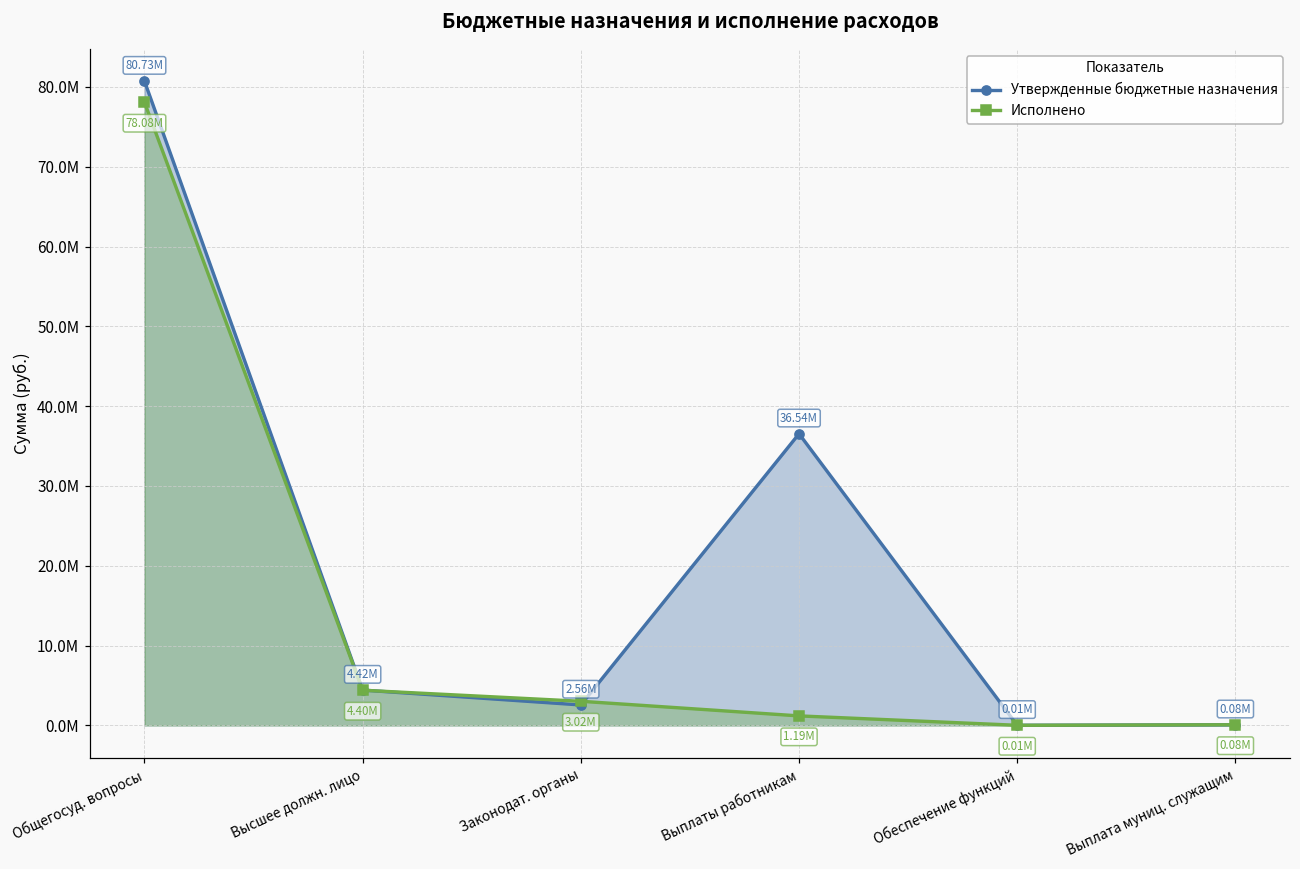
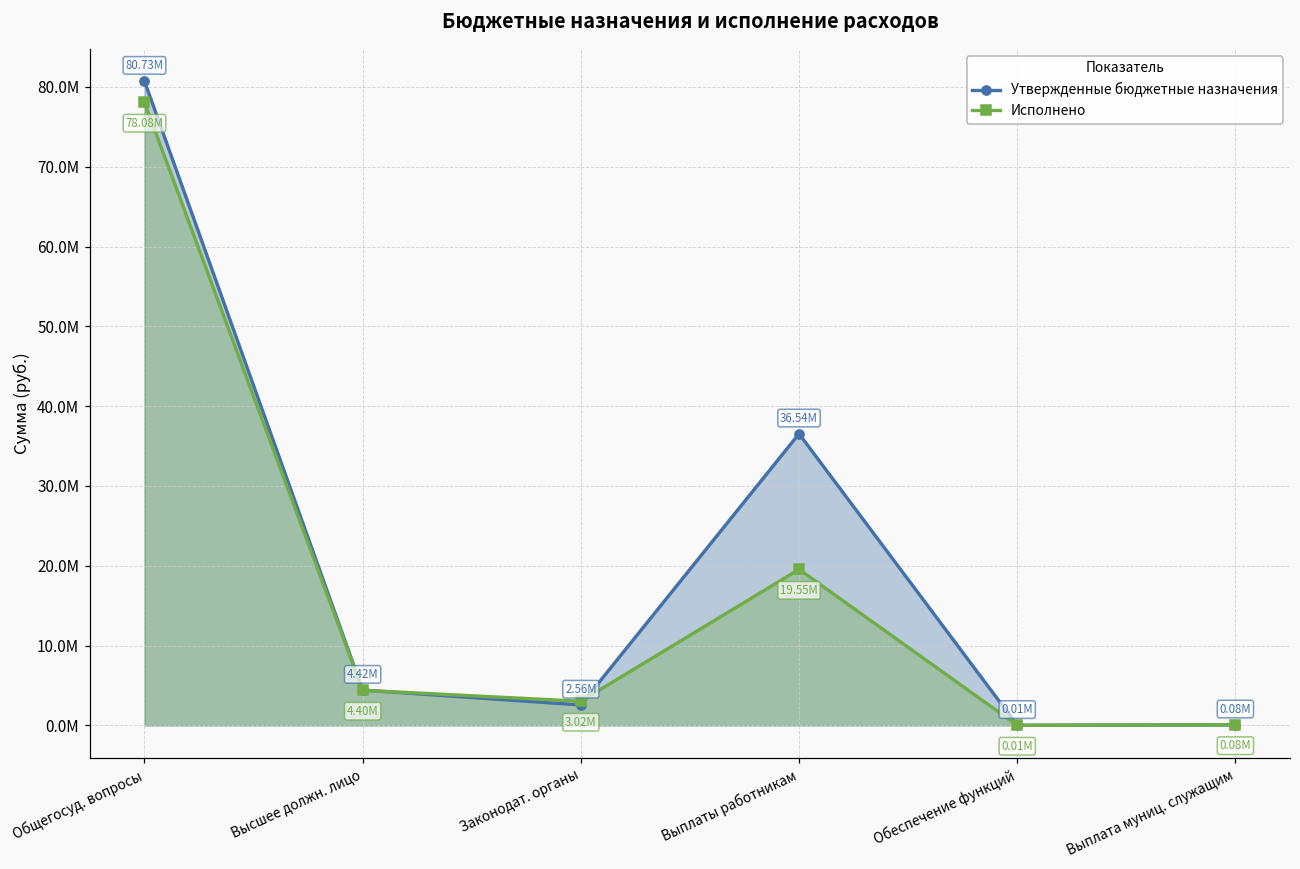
  {
    "Исполнено": {
-     "Выплаты работникам": "1.19М"
+     "Выплаты работникам": "19.55М"
    }
  }
